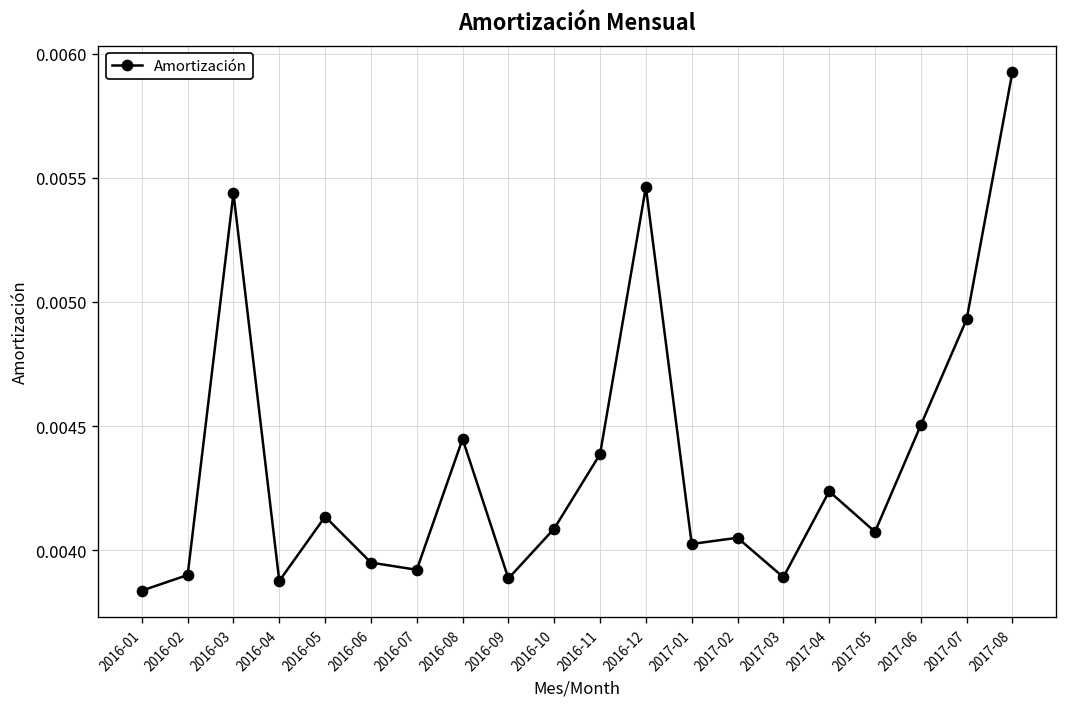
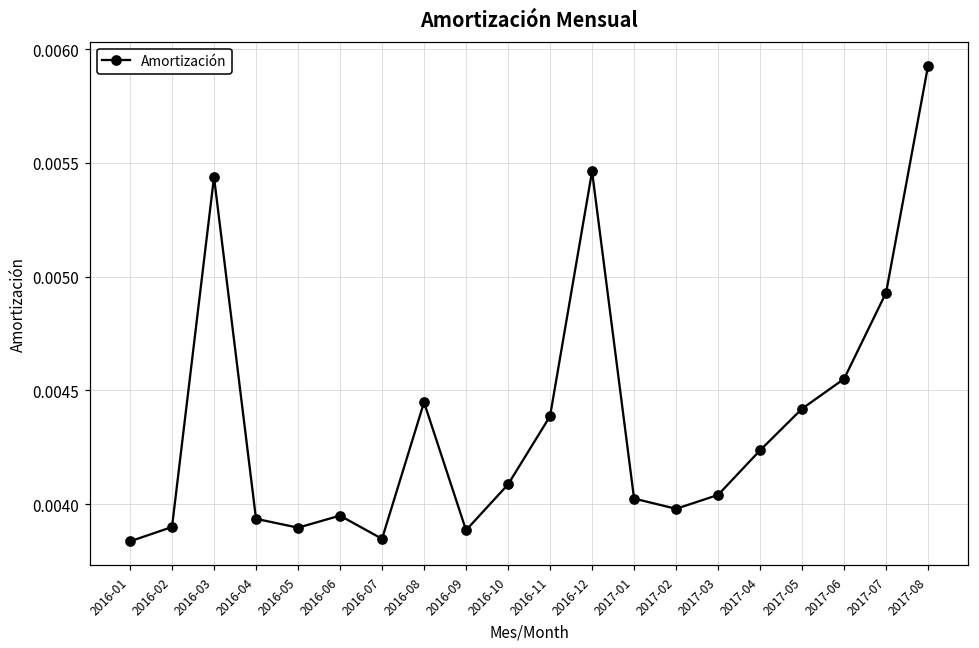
  {
    "2016-01": 0.00384,
    "2016-02": 0.00390,
    "2016-03": 0.00544,
-   "2016-04": 0.00388,
-   "2016-05": 0.00414,
+   "2016-04": 0.00394,
+   "2016-05": 0.00390,
    "2016-06": 0.00395,
-   "2016-07": 0.00392,
+   "2016-07": 0.00385,
    "2016-08": 0.00445,
    "2016-09": 0.00389,
    "2016-10": 0.00409,
    "2016-11": 0.00439,
    "2016-12": 0.00546,
    "2017-01": 0.00403,
-   "2017-02": 0.00405,
-   "2017-03": 0.00389,
+   "2017-02": 0.00398,
+   "2017-03": 0.00404,
    "2017-04": 0.00424,
-   "2017-05": 0.00407,
-   "2017-06": 0.00450,
+   "2017-05": 0.00442,
+   "2017-06": 0.00455,
    "2017-07": 0.00493,
    "2017-08": 0.00593
  }
